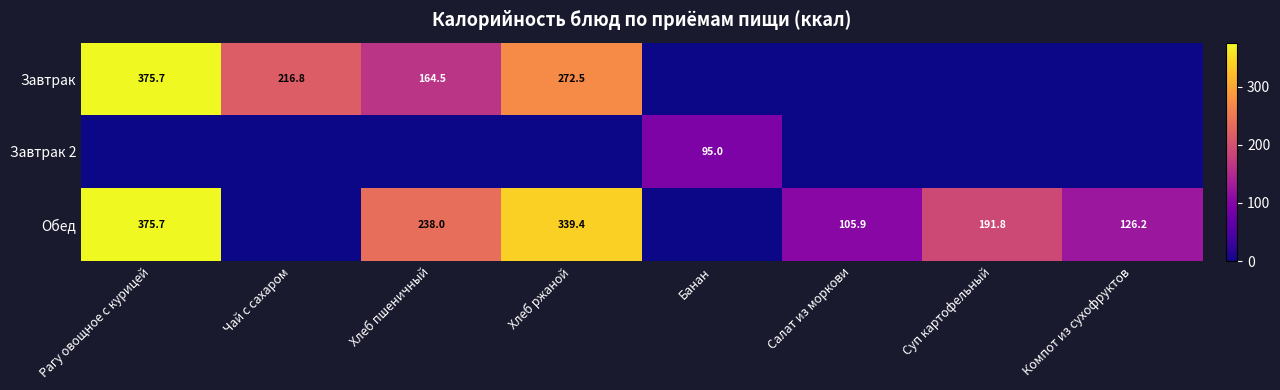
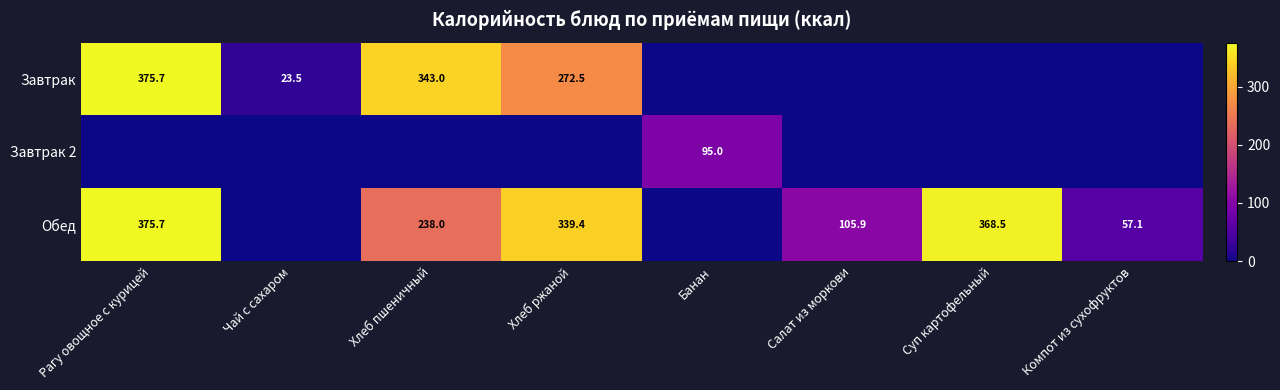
  {
    "Завтрак": {
      "Рагу овощное с курицей": 375.7,
-     "Чай с сахаром": 216.8,
-     "Хлеб пшеничный": 164.5,
+     "Чай с сахаром": 23.5,
+     "Хлеб пшеничный": 343.0,
      "Хлеб ржаной": 272.5
    },
    "Завтрак 2": {
      "Банан": 95.0
    },
    "Обед": {
      "Рагу овощное с курицей": 375.7,
      "Хлеб пшеничный": 238.0,
      "Хлеб ржаной": 339.4,
      "Салат из моркови": 105.9,
-     "Суп картофельный": 191.8,
-     "Компот из сухофруктов": 126.2
+     "Суп картофельный": 368.5,
+     "Компот из сухофруктов": 57.1
    }
  }
